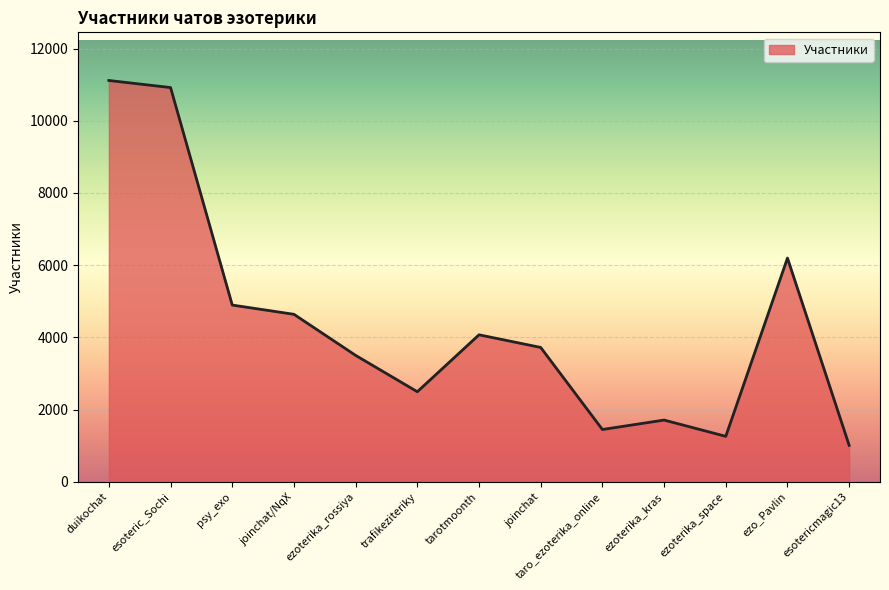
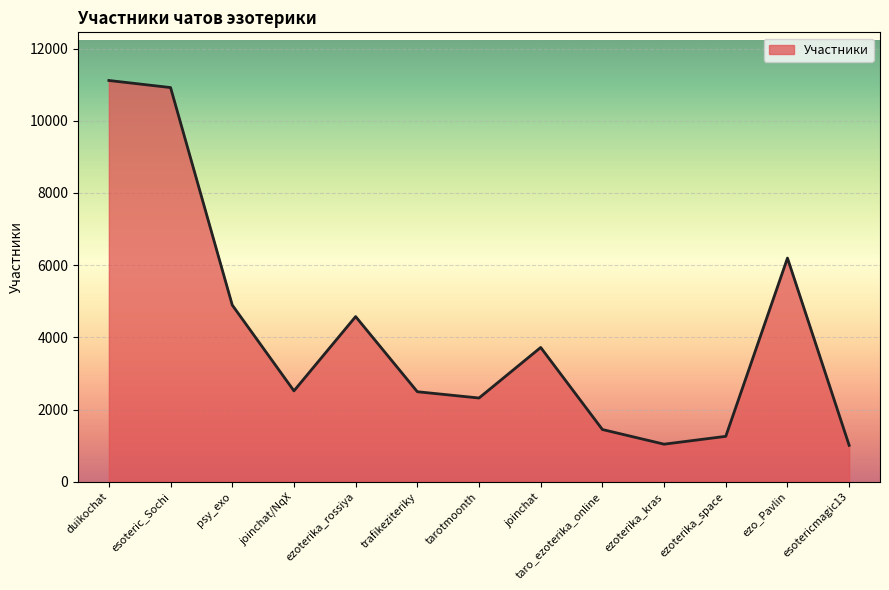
  {
    "duikochat": 11100,
    "esoteric_Sochi": 10900,
    "psy_exo": 4900,
-   "joinchat/NqX": 4600,
-   "ezoterika_rossiya": 3500,
+   "joinchat/NqX": 2500,
+   "ezoterika_rossiya": 4600,
    "trafikeziteriky": 2500,
-   "tarotmoonth": 4100,
+   "tarotmoonth": 2300,
    "joinchat": 3700,
    "taro_ezoterika_online": 1400,
-   "ezoterika_kras": 1700,
+   "ezoterika_kras": 1000,
    "ezoterika_space": 1300,
    "ezo_Pavlin": 6200,
    "esotericmagic13": 1000
  }
